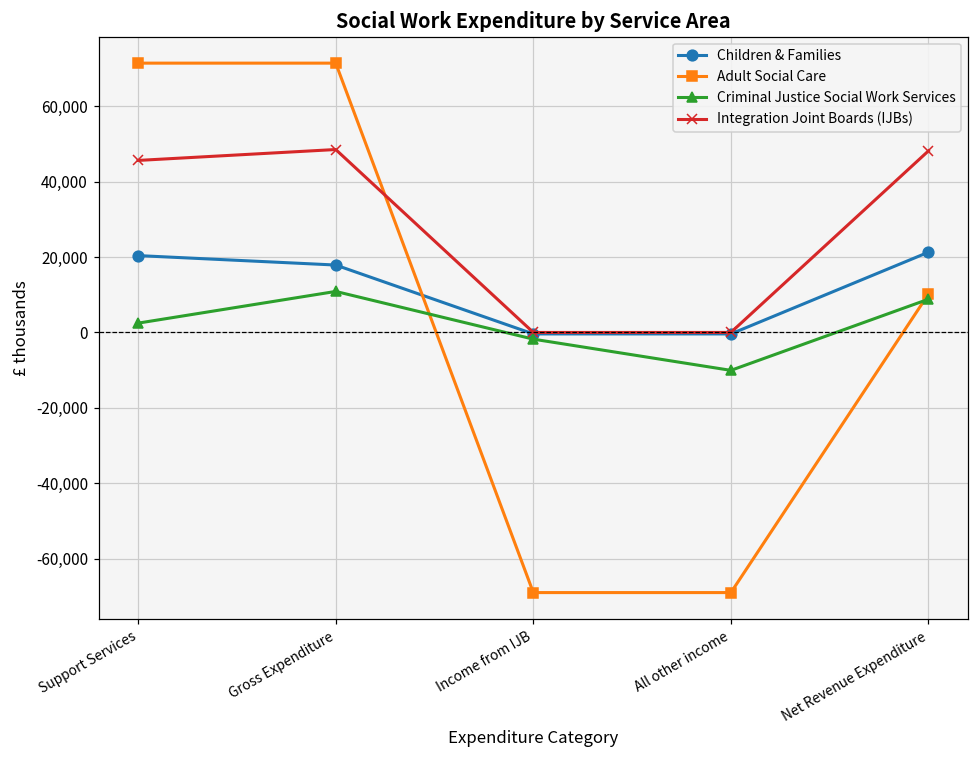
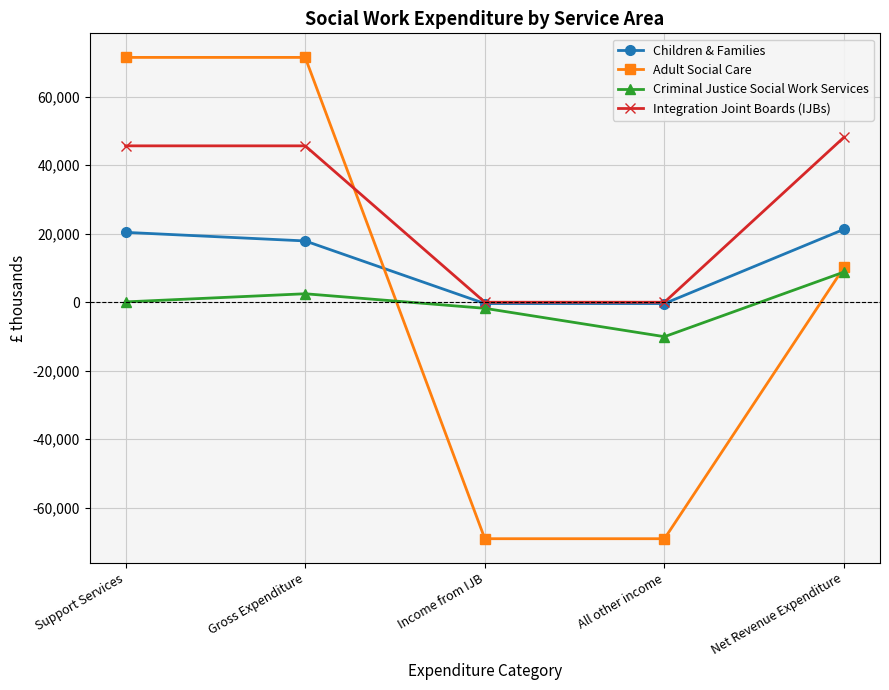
  {
    "Children & Families": {
      "Support Services": "20,000",
      "Gross Expenditure": "18,000",
      "Net Revenue Expenditure": "21,000"
    },
    "Adult Social Care": {
      "Support Services": "71,000",
      "Gross Expenditure": "71,000",
      "Income from IJB": "-69,000",
      "All other income": "-69,000",
      "Net Revenue Expenditure": "10,000"
    },
    "Criminal Justice Social Work Services": {
-     "Support Services": "2,000",
-     "Gross Expenditure": "11,000",
+     "Support Services": "0",
+     "Gross Expenditure": "2,000",
      "Income from IJB": "-2,000",
      "All other income": "-10,000",
      "Net Revenue Expenditure": "9,000"
    },
    "Integration Joint Boards (IJBs)": {
      "Support Services": "46,000",
-     "Gross Expenditure": "49,000",
+     "Gross Expenditure": "46,000",
      "Net Revenue Expenditure": "48,000"
    }
  }
